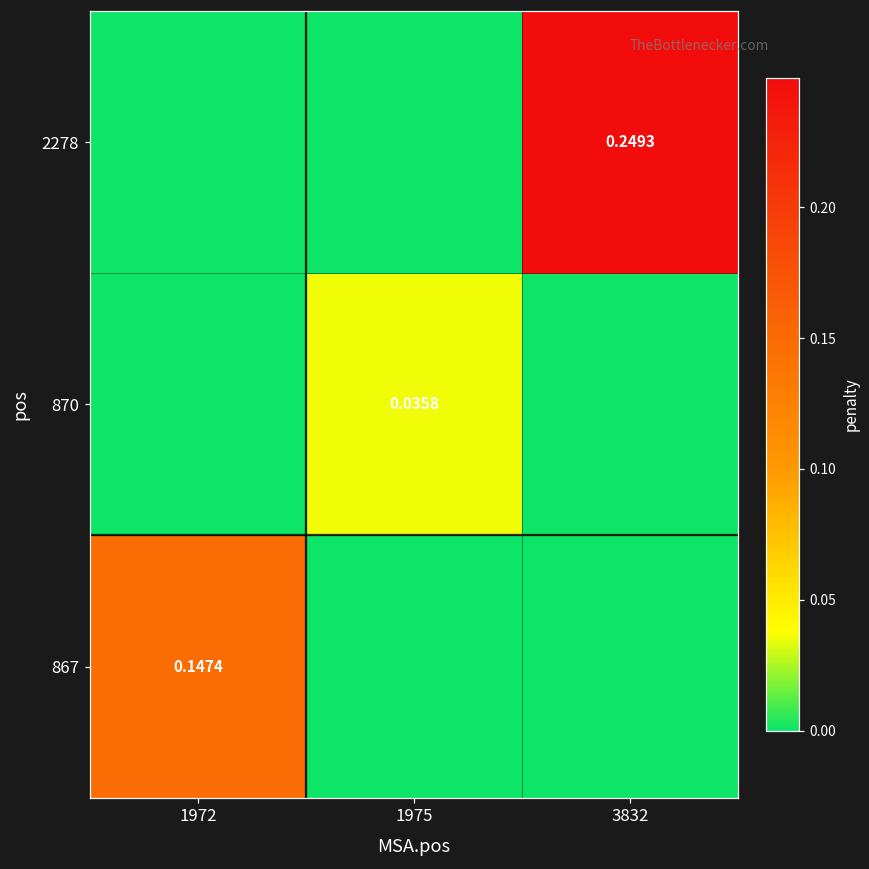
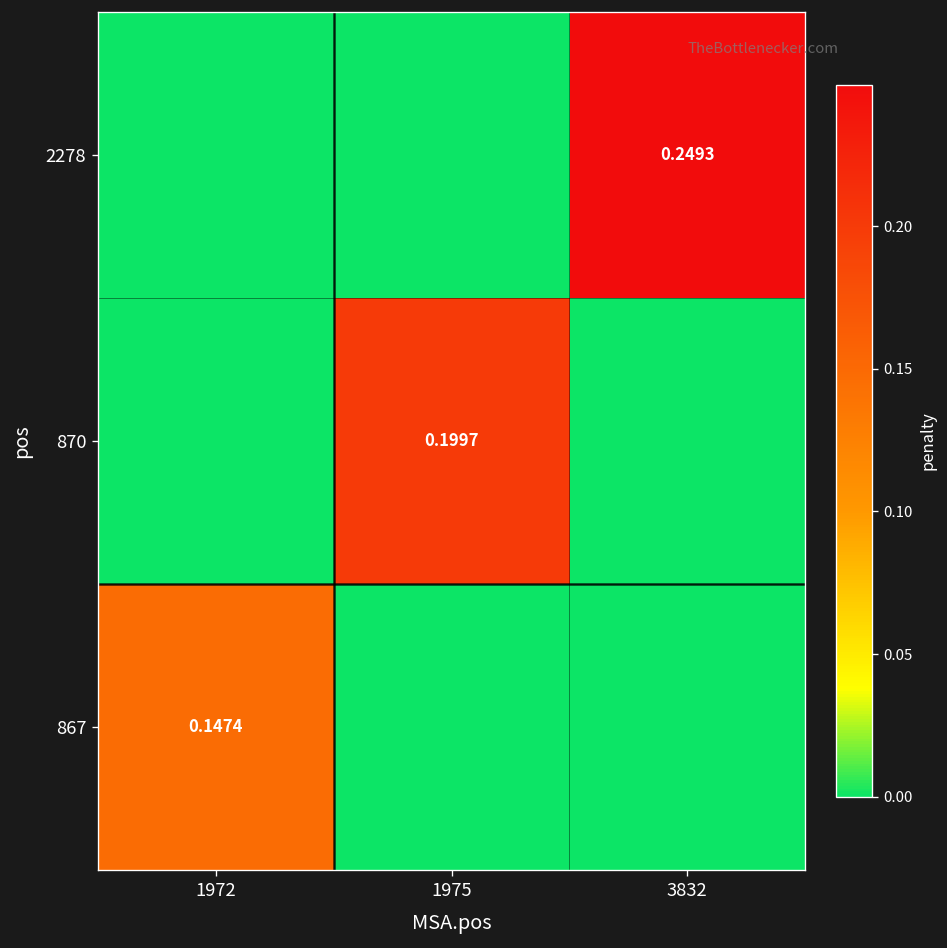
  {
    "2278": {
      "3832": 0.2493
    },
    "870": {
-     "1975": 0.0358
+     "1975": 0.1997
    },
    "867": {
      "1972": 0.1474
    }
  }
